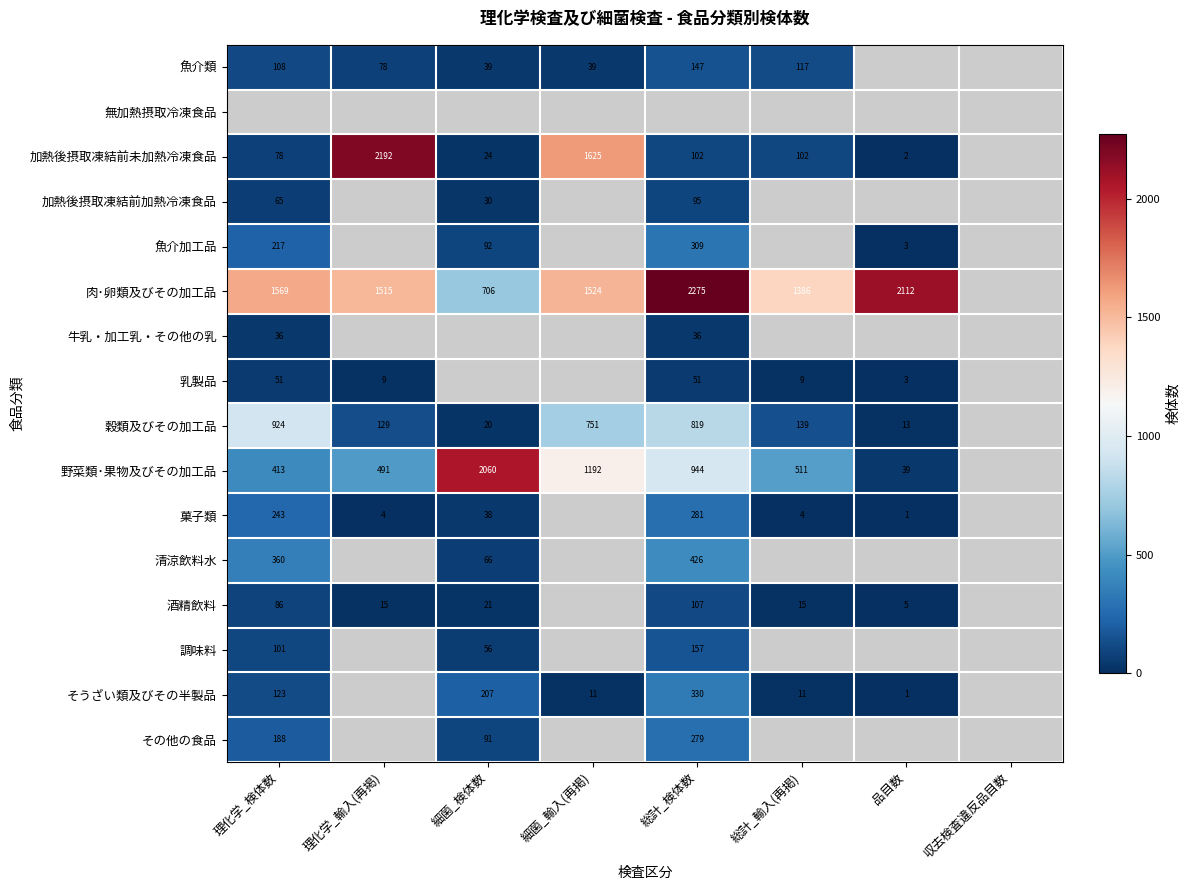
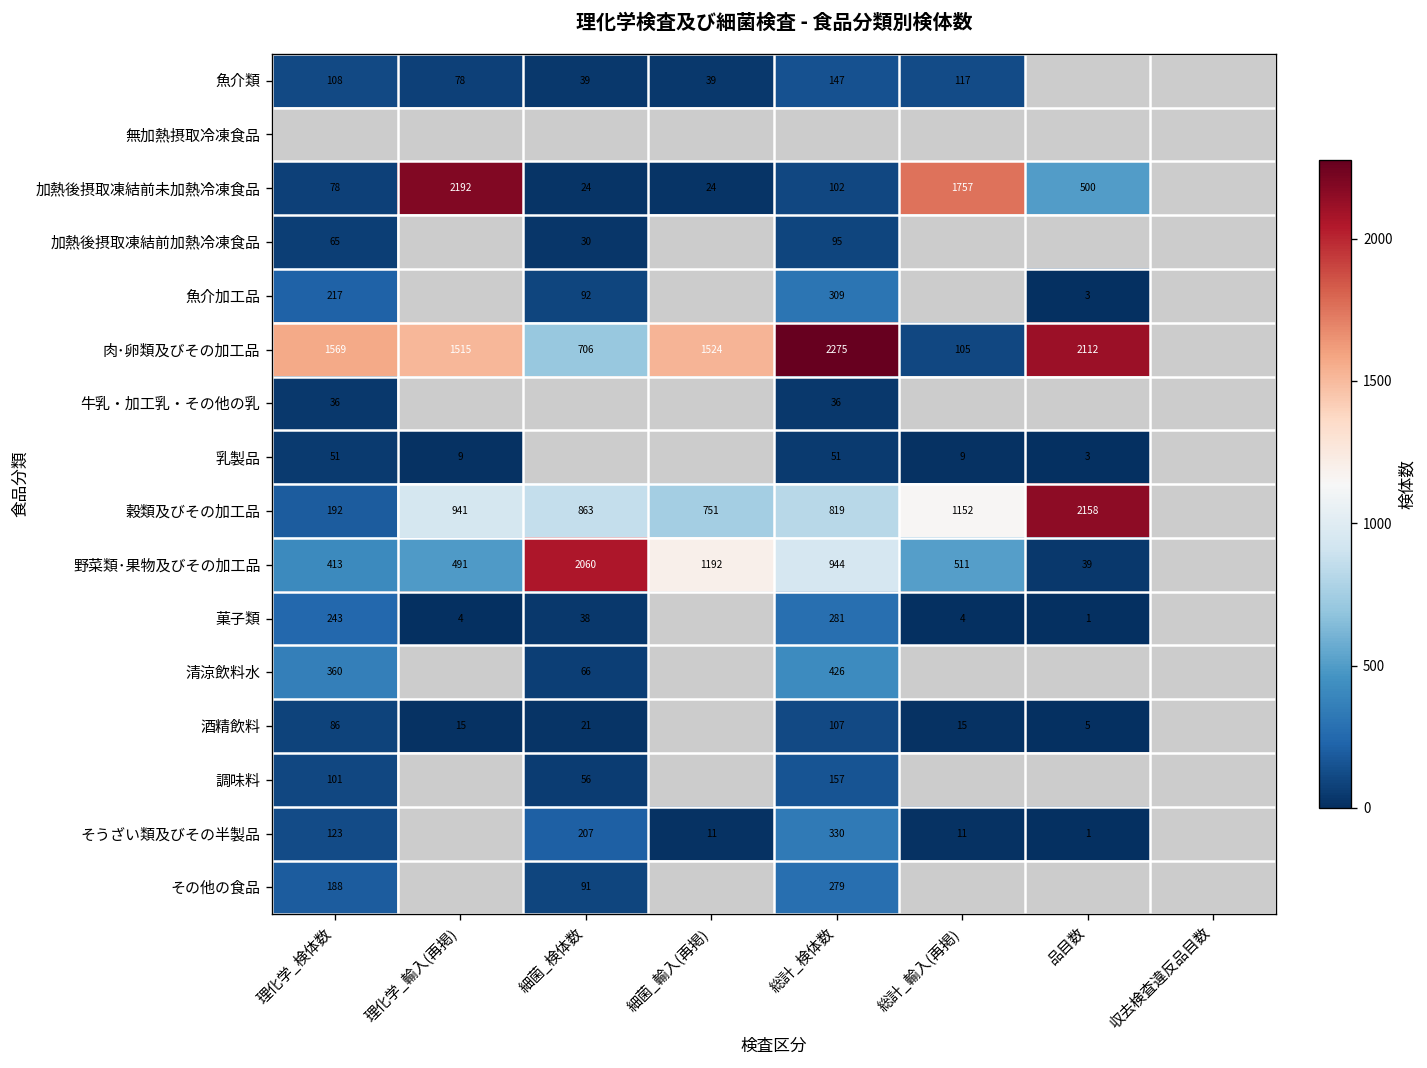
  {
    "魚介類": {
      "理化学_検体数": 108,
      "理化学_輸入(再掲)": 78,
      "細菌_検体数": 39,
      "細菌_輸入(再掲)": 39,
      "総計_検体数": 147,
      "総計_輸入(再掲)": 117
    },
    "加熱後摂取凍結前未加熱冷凍食品": {
      "理化学_検体数": 78,
      "理化学_輸入(再掲)": 2192,
      "細菌_検体数": 24,
-     "細菌_輸入(再掲)": 1625,
+     "細菌_輸入(再掲)": 24,
      "総計_検体数": 102,
-     "総計_輸入(再掲)": 102,
-     "品目数": 2
+     "総計_輸入(再掲)": 1757,
+     "品目数": 500
    },
    "加熱後摂取凍結前加熱冷凍食品": {
      "理化学_検体数": 65,
      "細菌_検体数": 30,
      "総計_検体数": 95
    },
    "魚介加工品": {
      "理化学_検体数": 217,
      "細菌_検体数": 92,
      "総計_検体数": 309,
      "品目数": 3
    },
    "肉･卵類及びその加工品": {
      "理化学_検体数": 1569,
      "理化学_輸入(再掲)": 1515,
      "細菌_検体数": 706,
      "細菌_輸入(再掲)": 1524,
      "総計_検体数": 2275,
-     "総計_輸入(再掲)": 1386,
+     "総計_輸入(再掲)": 105,
      "品目数": 2112
    },
    "牛乳・加工乳・その他の乳": {
      "理化学_検体数": 36,
      "総計_検体数": 36
    },
    "乳製品": {
      "理化学_検体数": 51,
      "理化学_輸入(再掲)": 9,
      "総計_検体数": 51,
      "総計_輸入(再掲)": 9,
      "品目数": 3
    },
    "穀類及びその加工品": {
-     "理化学_検体数": 924,
-     "理化学_輸入(再掲)": 129,
-     "細菌_検体数": 20,
+     "理化学_検体数": 192,
+     "理化学_輸入(再掲)": 941,
+     "細菌_検体数": 863,
      "細菌_輸入(再掲)": 751,
      "総計_検体数": 819,
-     "総計_輸入(再掲)": 139,
-     "品目数": 13
+     "総計_輸入(再掲)": 1152,
+     "品目数": 2158
    },
    "野菜類･果物及びその加工品": {
      "理化学_検体数": 413,
      "理化学_輸入(再掲)": 491,
      "細菌_検体数": 2060,
      "細菌_輸入(再掲)": 1192,
      "総計_検体数": 944,
      "総計_輸入(再掲)": 511,
      "品目数": 39
    },
    "菓子類": {
      "理化学_検体数": 243,
      "理化学_輸入(再掲)": 4,
      "細菌_検体数": 38,
      "総計_検体数": 281,
      "総計_輸入(再掲)": 4,
      "品目数": 1
    },
    "清涼飲料水": {
      "理化学_検体数": 360,
      "細菌_検体数": 66,
      "総計_検体数": 426
    },
    "酒精飲料": {
      "理化学_検体数": 86,
      "理化学_輸入(再掲)": 15,
      "細菌_検体数": 21,
      "総計_検体数": 107,
      "総計_輸入(再掲)": 15,
      "品目数": 5
    },
    "調味料": {
      "理化学_検体数": 101,
      "細菌_検体数": 56,
      "総計_検体数": 157
    },
    "そうざい類及びその半製品": {
      "理化学_検体数": 123,
      "細菌_検体数": 207,
      "細菌_輸入(再掲)": 11,
      "総計_検体数": 330,
      "総計_輸入(再掲)": 11,
      "品目数": 1
    },
    "その他の食品": {
      "理化学_検体数": 188,
      "細菌_検体数": 91,
      "総計_検体数": 279
    }
  }
